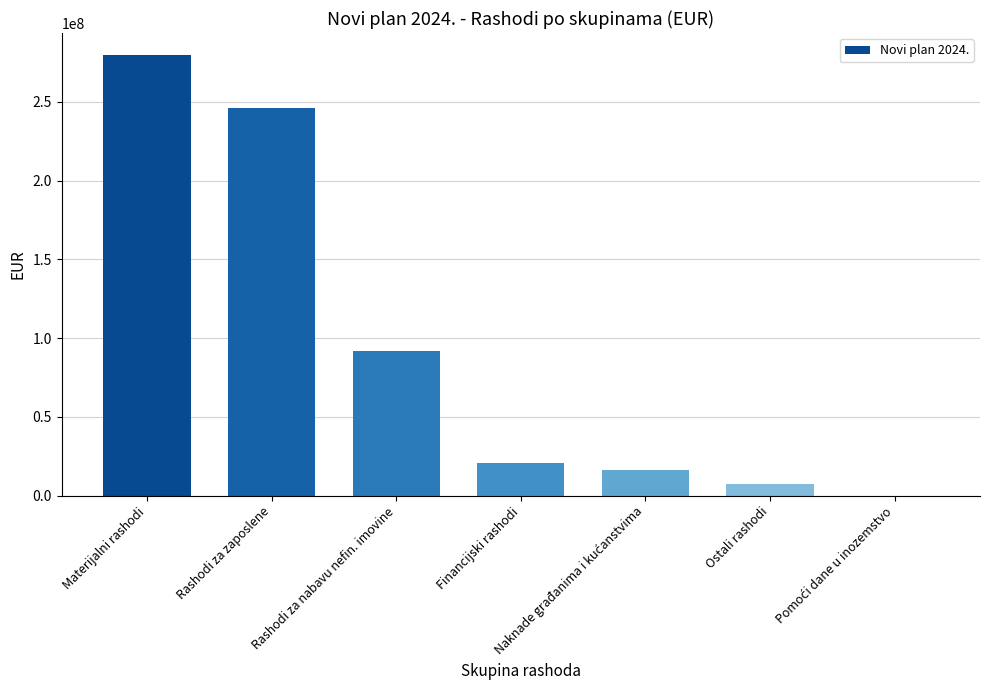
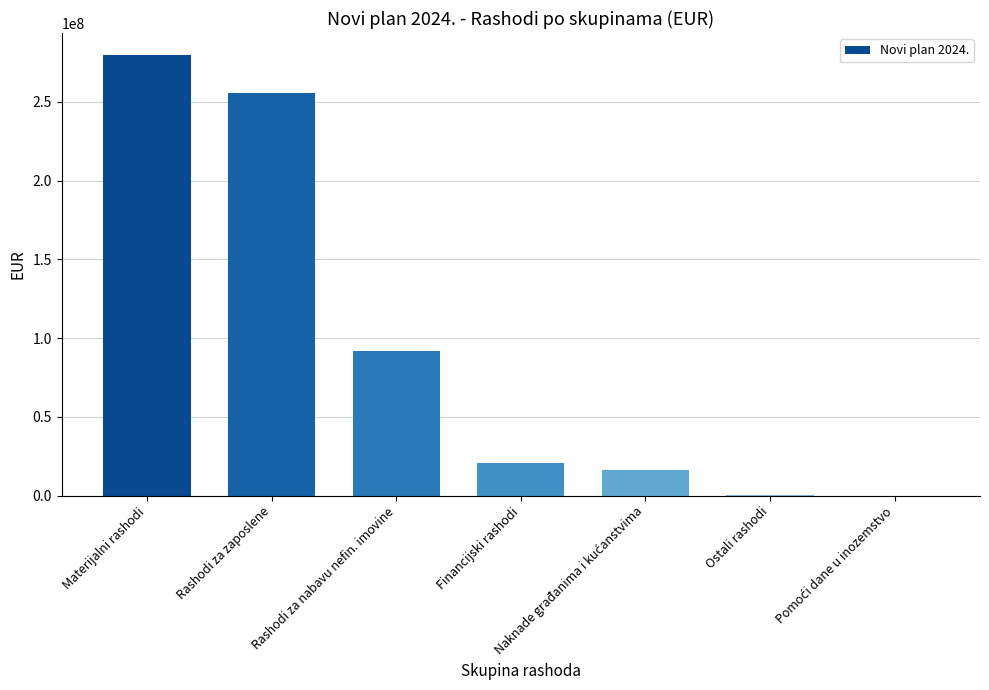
  {
    "Materijalni rashodi": 280000000,
-   "Rashodi za zaposlene": 246000000,
+   "Rashodi za zaposlene": 256000000,
    "Rashodi za nabavu nefin. imovine": 92000000,
    "Financijski rashodi": 21000000,
    "Naknade građanima i kućanstvima": 16000000,
-   "Ostali rashodi": 8000000
+   "Ostali rashodi": 0
  }
